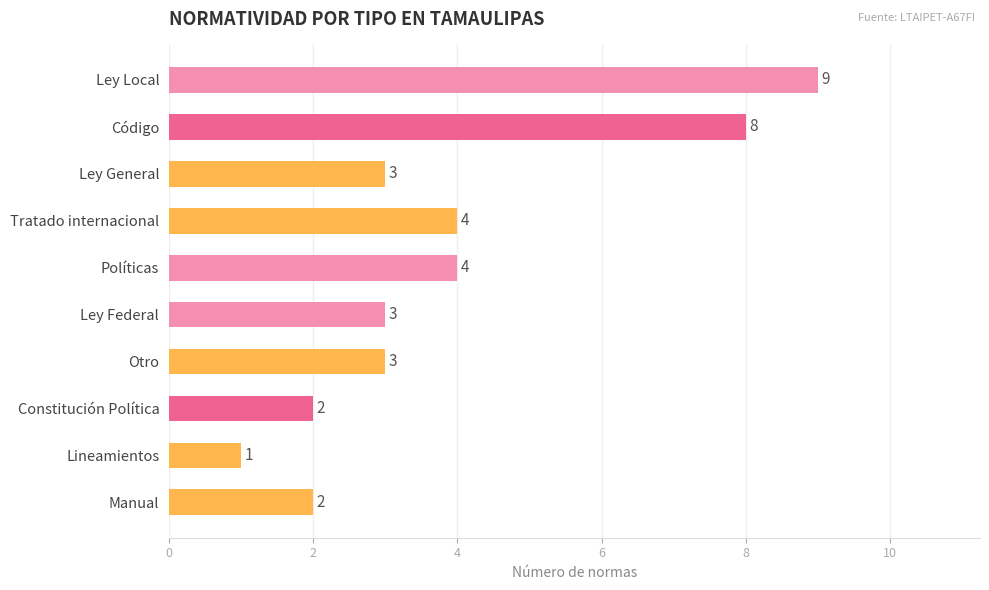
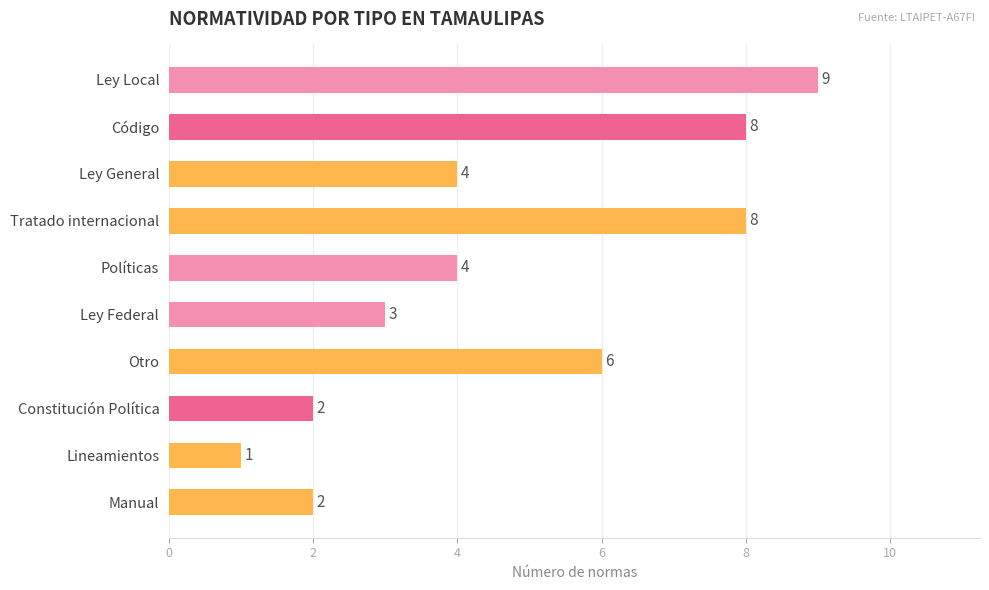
  {
    "Ley Local": 9,
    "Código": 8,
-   "Ley General": 3,
-   "Tratado internacional": 4,
+   "Ley General": 4,
+   "Tratado internacional": 8,
    "Políticas": 4,
    "Ley Federal": 3,
-   "Otro": 3,
+   "Otro": 6,
    "Constitución Política": 2,
    "Lineamientos": 1,
    "Manual": 2
  }
